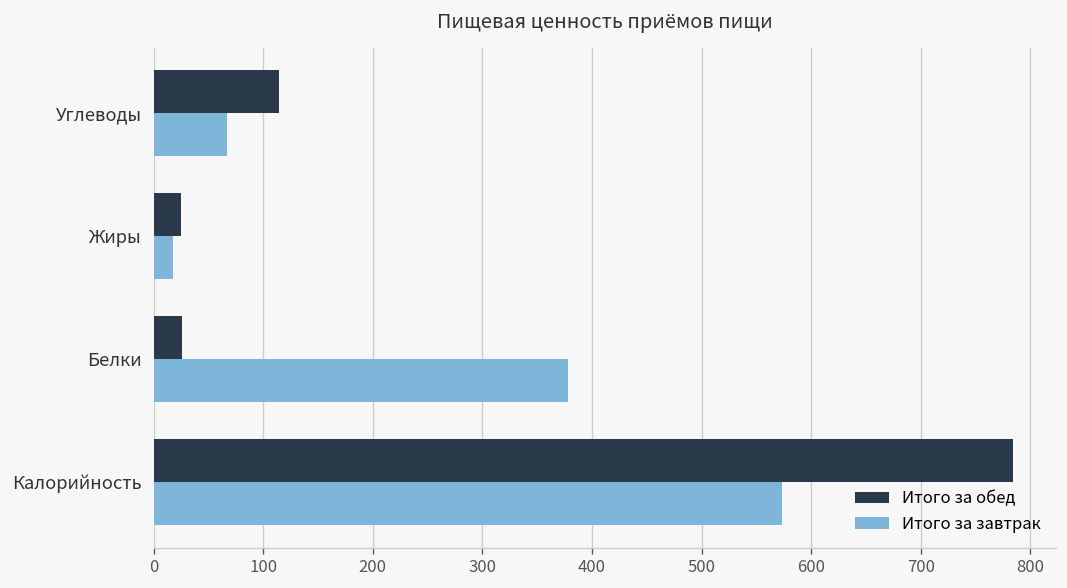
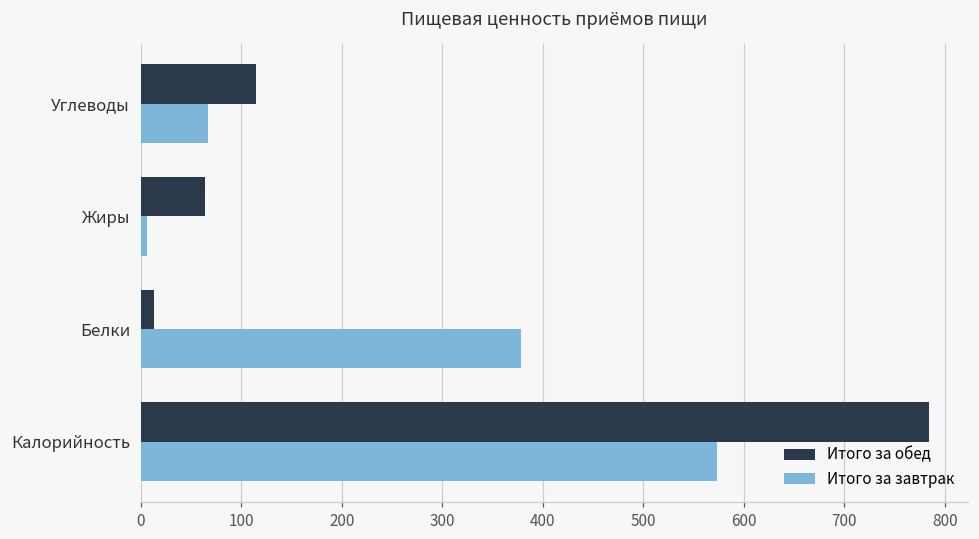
  {
    "Итого за обед": {
      "Углеводы": 110,
-     "Жиры": 20,
-     "Белки": 30,
+     "Жиры": 60,
+     "Белки": 10,
      "Калорийность": 780
    },
    "Итого за завтрак": {
      "Углеводы": 70,
-     "Жиры": 20,
+     "Жиры": 10,
      "Белки": 380,
      "Калорийность": 570
    }
  }
